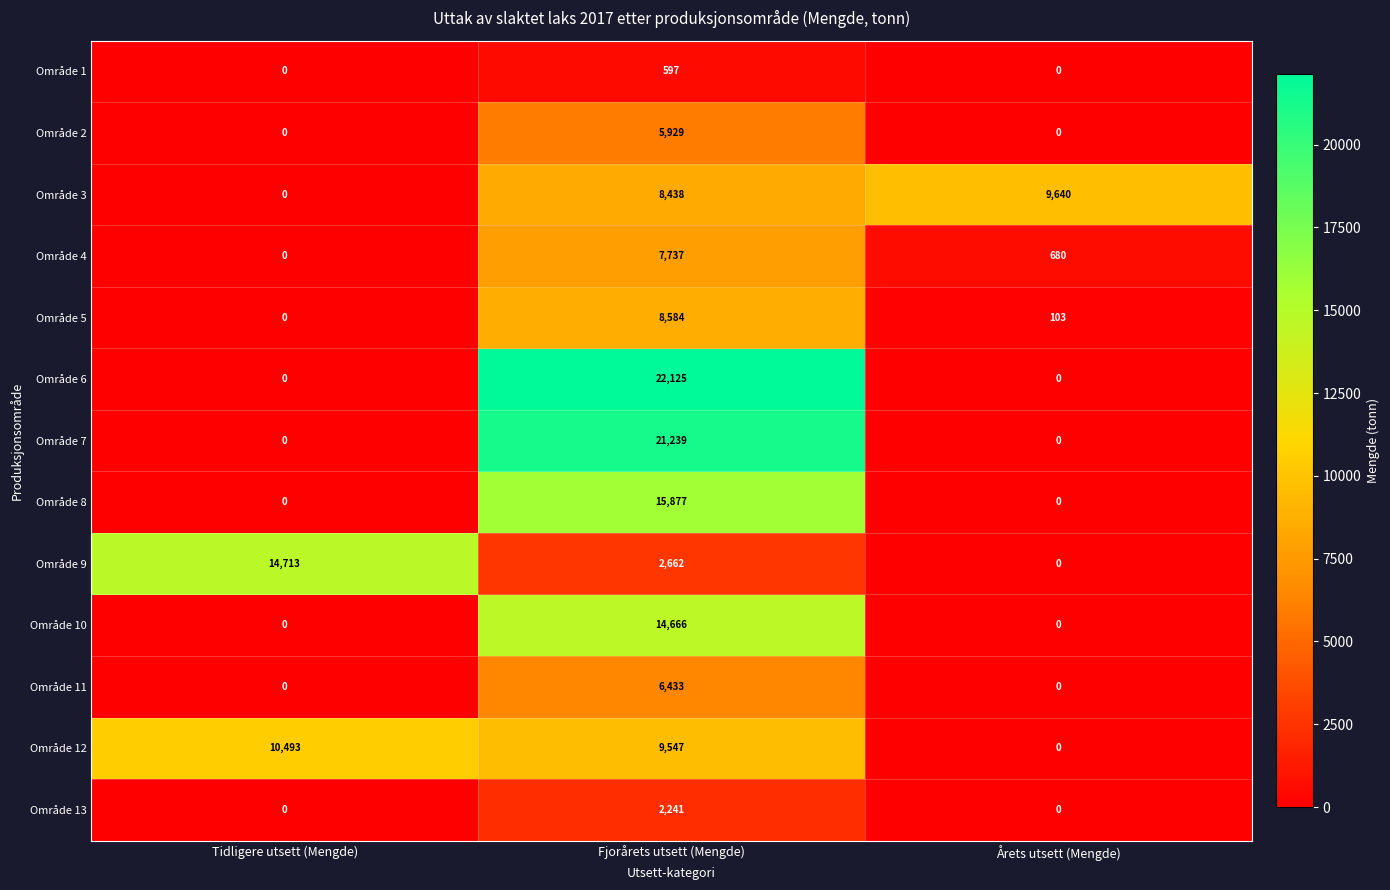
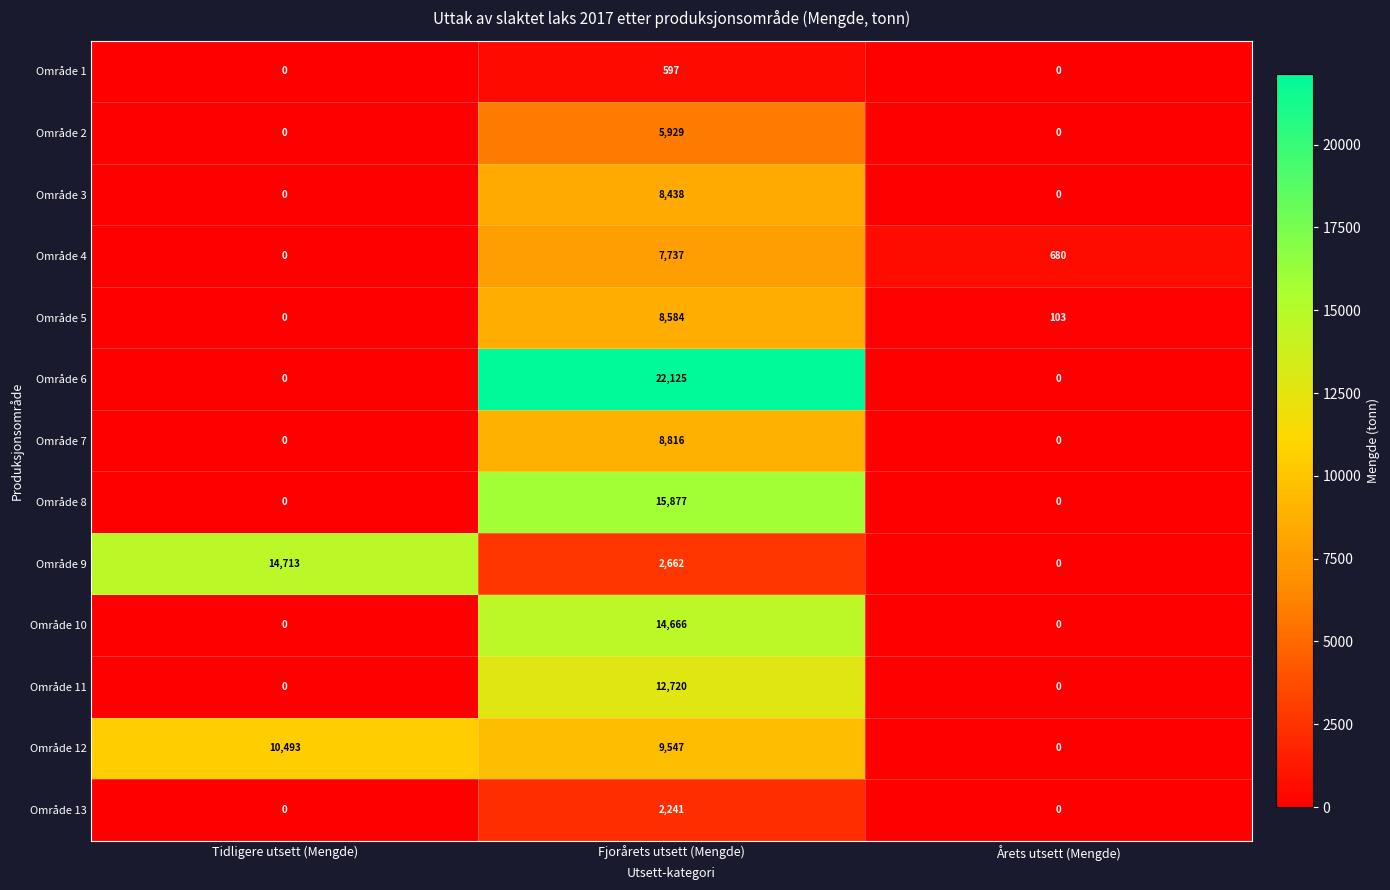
  {
    "Område 1": {
      "Tidligere utsett (Mengde)": "0",
      "Fjorårets utsett (Mengde)": "597",
      "Årets utsett (Mengde)": "0"
    },
    "Område 2": {
      "Tidligere utsett (Mengde)": "0",
      "Fjorårets utsett (Mengde)": "5,929",
      "Årets utsett (Mengde)": "0"
    },
    "Område 3": {
      "Tidligere utsett (Mengde)": "0",
      "Fjorårets utsett (Mengde)": "8,438",
-     "Årets utsett (Mengde)": "9,640"
+     "Årets utsett (Mengde)": "0"
    },
    "Område 4": {
      "Tidligere utsett (Mengde)": "0",
      "Fjorårets utsett (Mengde)": "7,737",
      "Årets utsett (Mengde)": "680"
    },
    "Område 5": {
      "Tidligere utsett (Mengde)": "0",
      "Fjorårets utsett (Mengde)": "8,584",
      "Årets utsett (Mengde)": "103"
    },
    "Område 6": {
      "Tidligere utsett (Mengde)": "0",
      "Fjorårets utsett (Mengde)": "22,125",
      "Årets utsett (Mengde)": "0"
    },
    "Område 7": {
      "Tidligere utsett (Mengde)": "0",
-     "Fjorårets utsett (Mengde)": "21,239",
+     "Fjorårets utsett (Mengde)": "8,816",
      "Årets utsett (Mengde)": "0"
    },
    "Område 8": {
      "Tidligere utsett (Mengde)": "0",
      "Fjorårets utsett (Mengde)": "15,877",
      "Årets utsett (Mengde)": "0"
    },
    "Område 9": {
      "Tidligere utsett (Mengde)": "14,713",
      "Fjorårets utsett (Mengde)": "2,662",
      "Årets utsett (Mengde)": "0"
    },
    "Område 10": {
      "Tidligere utsett (Mengde)": "0",
      "Fjorårets utsett (Mengde)": "14,666",
      "Årets utsett (Mengde)": "0"
    },
    "Område 11": {
      "Tidligere utsett (Mengde)": "0",
-     "Fjorårets utsett (Mengde)": "6,433",
+     "Fjorårets utsett (Mengde)": "12,720",
      "Årets utsett (Mengde)": "0"
    },
    "Område 12": {
      "Tidligere utsett (Mengde)": "10,493",
      "Fjorårets utsett (Mengde)": "9,547",
      "Årets utsett (Mengde)": "0"
    },
    "Område 13": {
      "Tidligere utsett (Mengde)": "0",
      "Fjorårets utsett (Mengde)": "2,241",
      "Årets utsett (Mengde)": "0"
    }
  }
